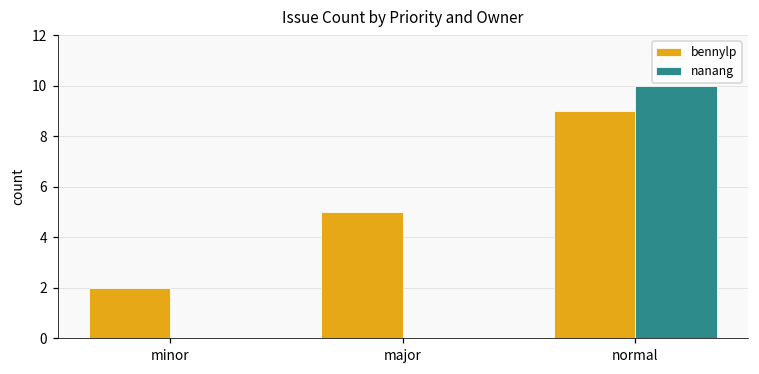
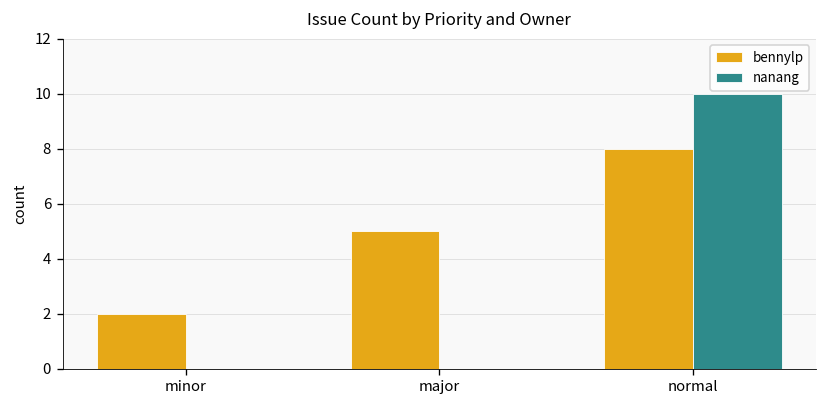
  {
    "bennylp": {
      "minor": 2,
      "major": 5,
-     "normal": 9
+     "normal": 8
    },
    "nanang": {
      "minor": 0,
      "major": 0,
      "normal": 10
    }
  }
